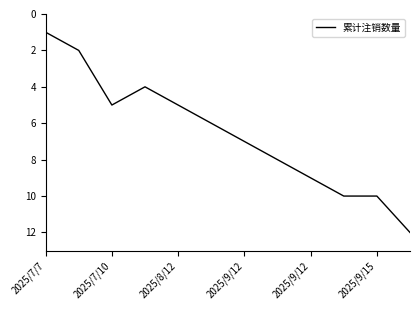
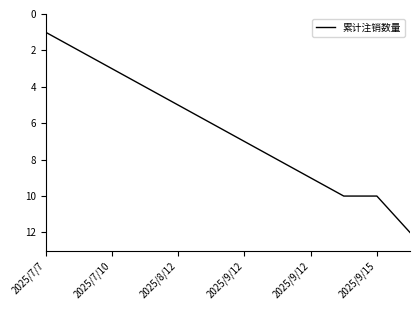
  {
    "2025/7/7": 1,
-   "2025/7/10": 5,
+   "2025/7/10": 3,
    "2025/8/12": 5,
    "2025/9/15": 10
  }
